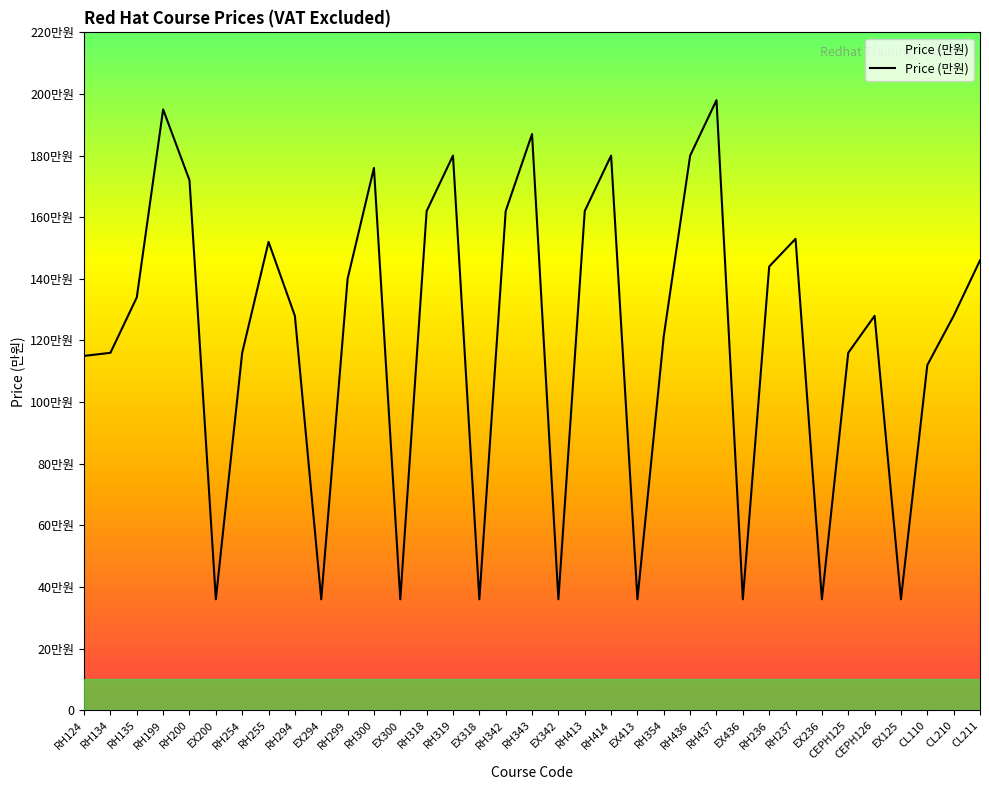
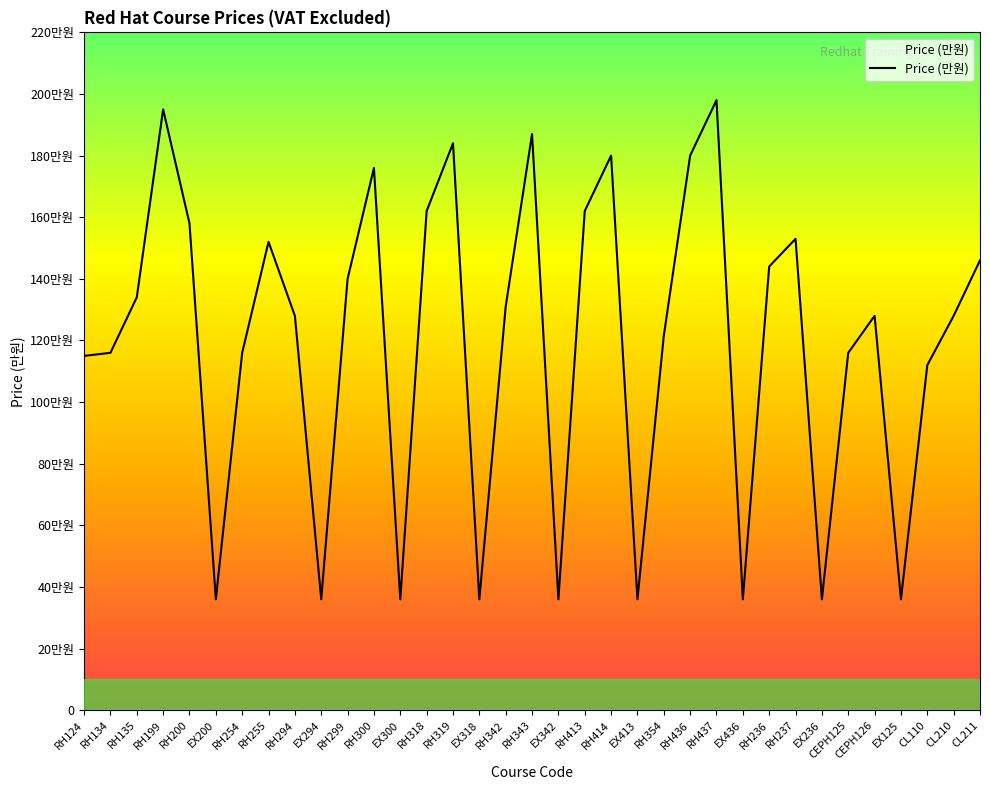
  {
    "RH124": "115만원",
    "RH134": "116만원",
    "RH135": "134만원",
    "RH199": "195만원",
-   "RH200": "172만원",
+   "RH200": "158만원",
    "EX200": "36만원",
    "RH254": "116만원",
    "RH255": "152만원",
    "RH294": "128만원",
    "EX294": "36만원",
    "RH299": "140만원",
    "RH300": "176만원",
    "EX300": "36만원",
    "RH318": "162만원",
-   "RH319": "180만원",
+   "RH319": "184만원",
    "EX318": "36만원",
-   "RH342": "162만원",
+   "RH342": "131만원",
    "RH343": "187만원",
    "EX342": "36만원",
    "RH413": "162만원",
    "RH414": "180만원",
    "EX413": "36만원",
    "RH354": "122만원",
    "RH436": "180만원",
    "RH437": "198만원",
    "EX436": "36만원",
    "RH236": "144만원",
    "RH237": "153만원",
    "EX236": "36만원",
    "CEPH125": "116만원",
    "CEPH126": "128만원",
    "EX125": "36만원",
    "CL110": "112만원",
    "CL210": "128만원",
    "CL211": "146만원"
  }
